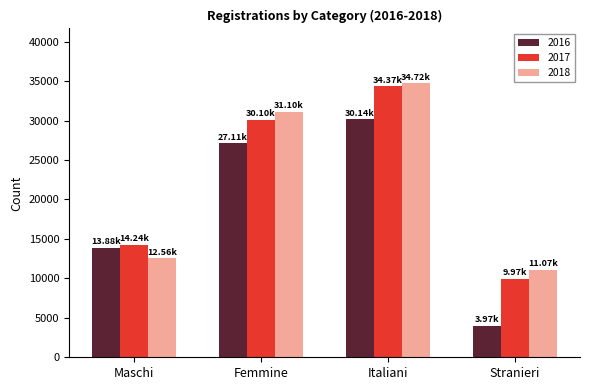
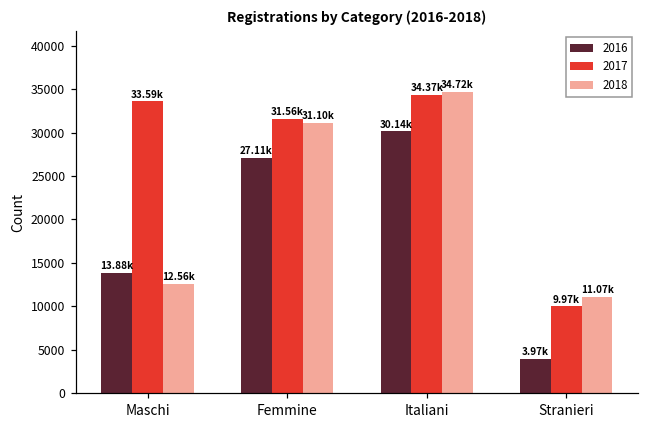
  {
    "2016": {
      "Maschi": "13.88k",
      "Femmine": "27.11k",
      "Italiani": "30.14k",
      "Stranieri": "3.97k"
    },
    "2017": {
-     "Maschi": "14.24k",
-     "Femmine": "30.10k",
+     "Maschi": "33.59k",
+     "Femmine": "31.56k",
      "Italiani": "34.37k",
      "Stranieri": "9.97k"
    },
    "2018": {
      "Maschi": "12.56k",
      "Femmine": "31.10k",
      "Italiani": "34.72k",
      "Stranieri": "11.07k"
    }
  }
